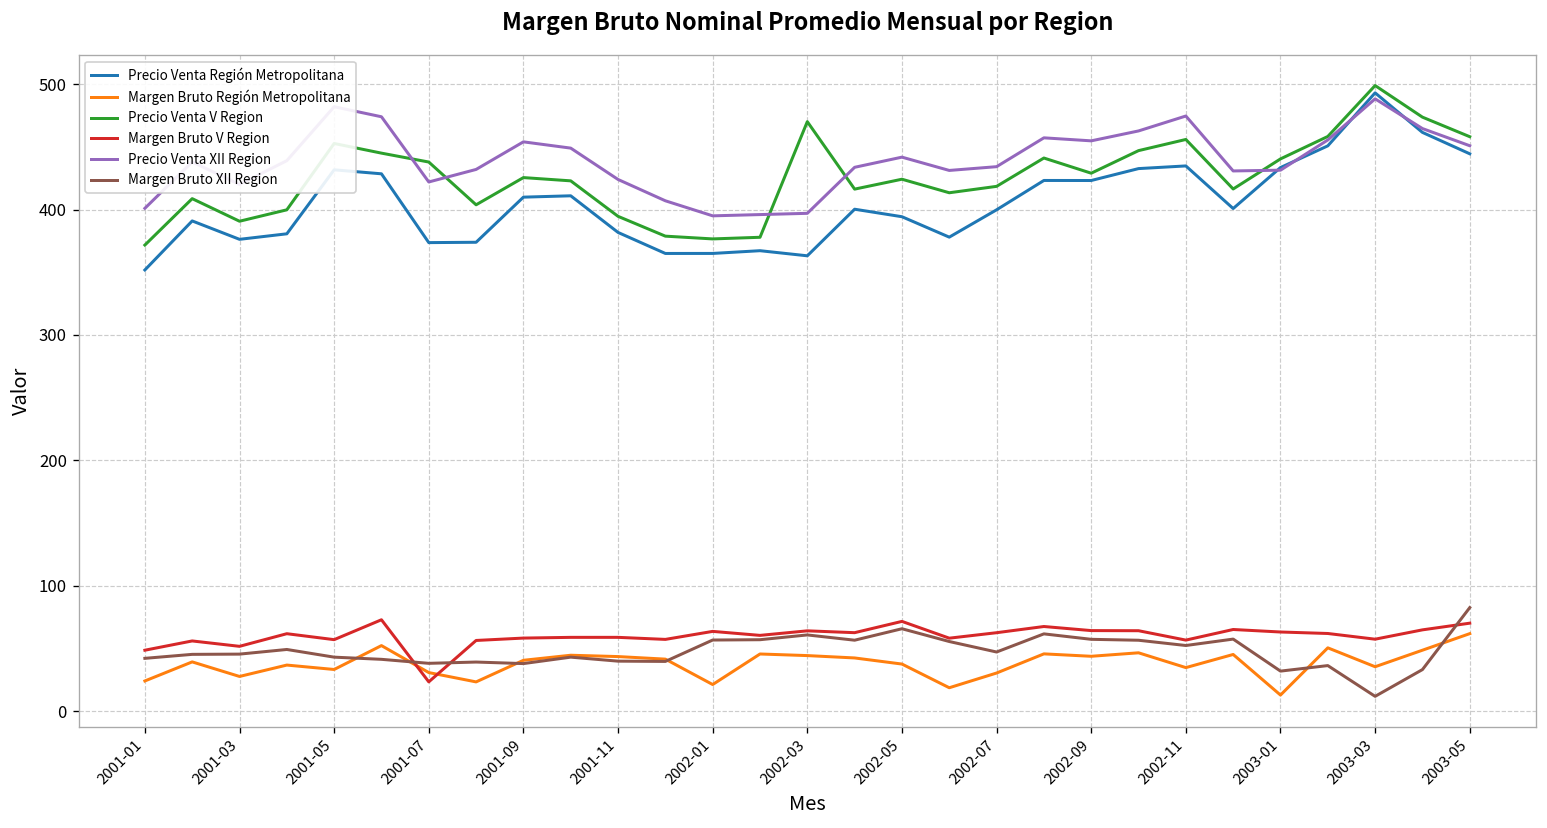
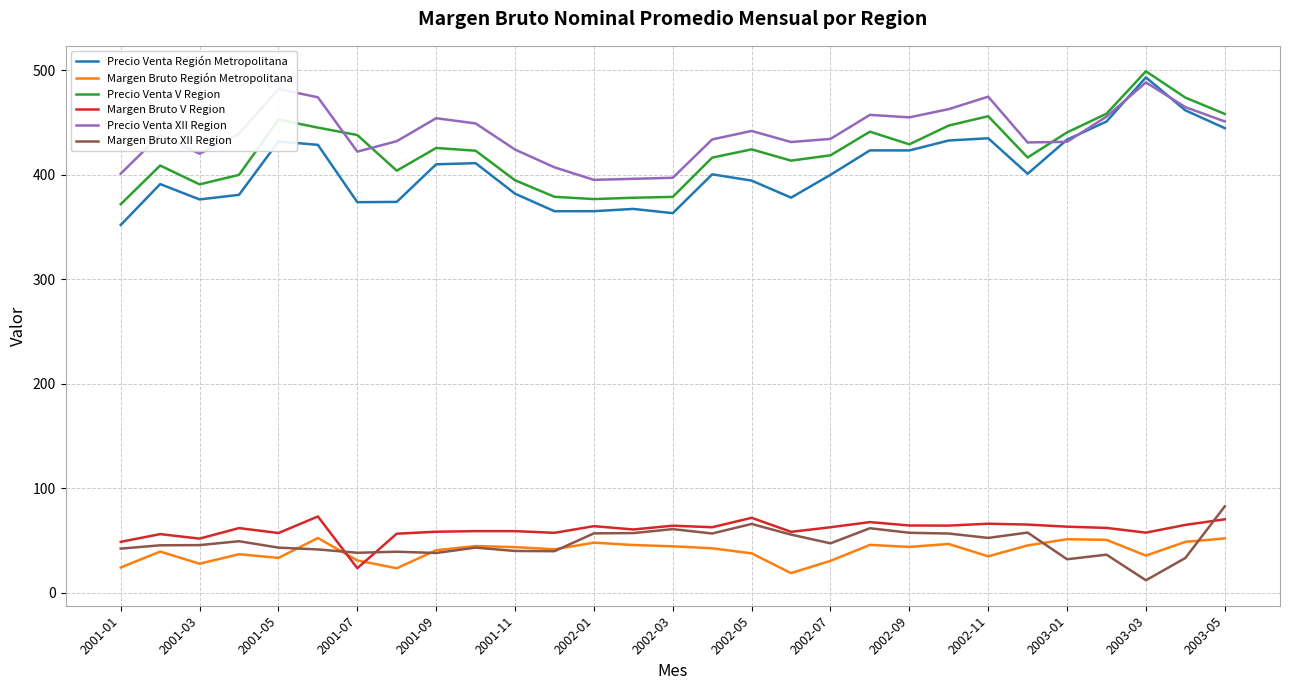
  {
    "Precio Venta Región Metropolitana": {
      "2001-01": 352,
      "2001-03": 376,
      "2001-07": 374,
      "2001-09": 410,
      "2001-11": 382,
      "2002-01": 365,
      "2002-03": 363,
      "2002-05": 394,
      "2002-07": 400,
      "2002-09": 423,
      "2002-11": 435,
      "2003-03": 493,
      "2003-05": 444
    },
    "Margen Bruto Región Metropolitana": {
      "2001-01": 24,
      "2001-03": 28,
      "2001-05": 33,
      "2001-07": 31,
      "2001-09": 41,
      "2001-11": 44,
-     "2002-01": 21,
+     "2002-01": 48,
      "2002-03": 44,
      "2002-05": 38,
      "2002-07": 30,
      "2002-09": 44,
      "2002-11": 35,
-     "2003-01": 13,
+     "2003-01": 51,
      "2003-03": 35,
-     "2003-05": 62
+     "2003-05": 52
    },
    "Precio Venta V Region": {
      "2001-01": 372,
      "2001-03": 391,
      "2001-07": 438,
      "2001-09": 426,
      "2001-11": 395,
      "2002-01": 377,
-     "2002-03": 470,
+     "2002-03": 379,
      "2002-05": 424,
      "2002-07": 419,
      "2002-09": 429,
      "2002-11": 456,
      "2003-01": 440,
      "2003-03": 499,
      "2003-05": 458
    },
    "Margen Bruto V Region": {
      "2001-01": 49,
      "2001-03": 52,
      "2001-05": 57,
      "2001-07": 23,
      "2001-09": 58,
      "2001-11": 59,
      "2002-01": 64,
      "2002-03": 64,
      "2002-05": 72,
      "2002-07": 63,
      "2002-09": 64,
-     "2002-11": 57,
+     "2002-11": 66,
      "2003-01": 63,
      "2003-03": 57,
      "2003-05": 70
    },
    "Precio Venta XII Region": {
      "2001-01": 401,
      "2001-03": 420,
      "2001-07": 422,
      "2001-09": 454,
      "2001-11": 424,
      "2002-01": 395,
      "2002-03": 397,
      "2002-05": 442,
      "2002-07": 434,
      "2002-09": 455,
      "2002-11": 475,
      "2003-03": 488,
      "2003-05": 451
    },
    "Margen Bruto XII Region": {
      "2001-01": 42,
      "2001-03": 46,
      "2001-05": 43,
      "2001-07": 38,
      "2001-09": 38,
      "2001-11": 40,
      "2002-01": 57,
      "2002-03": 61,
      "2002-05": 66,
      "2002-07": 47,
      "2002-09": 57,
      "2002-11": 52,
      "2003-01": 32,
      "2003-03": 12,
      "2003-05": 83
    }
  }
